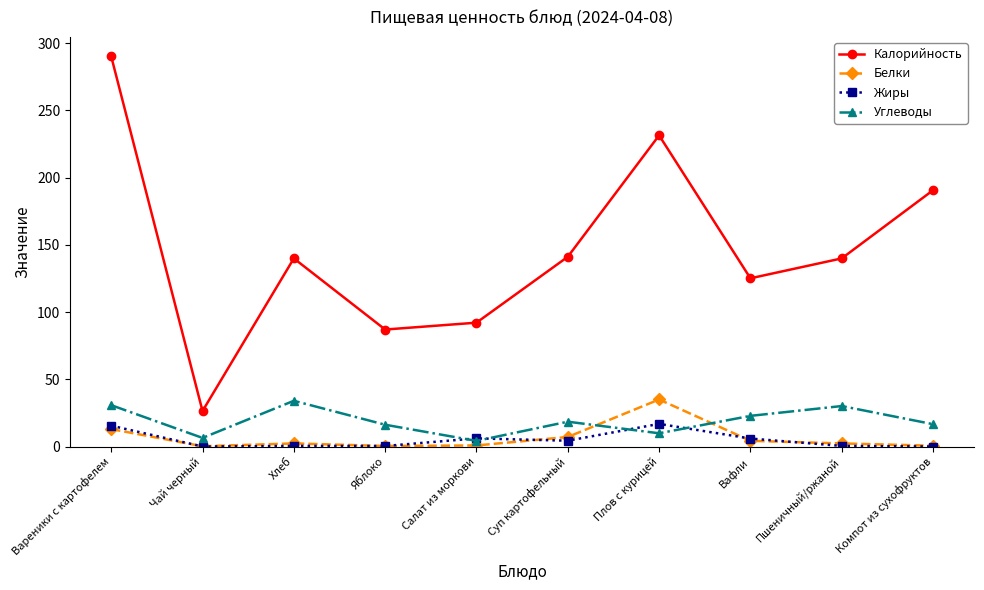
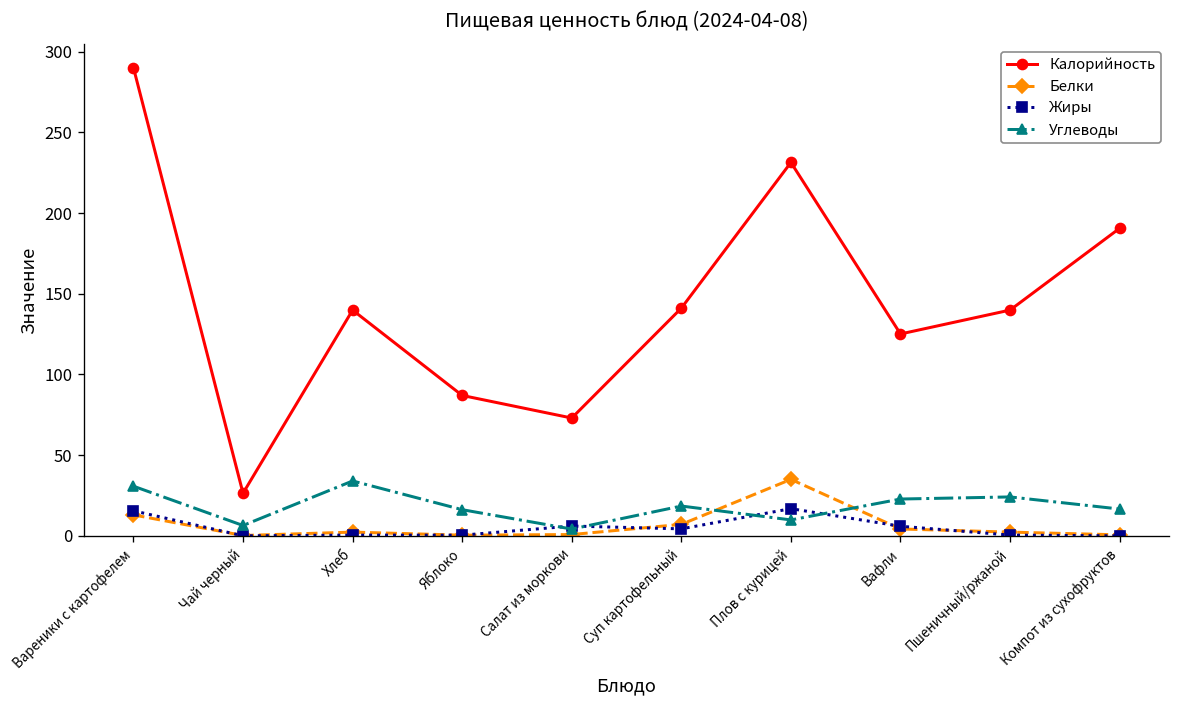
  {
    "Калорийность": {
      "Вареники с картофелем": 290,
      "Чай черный": 26,
      "Хлеб": 140,
      "Яблоко": 87,
-     "Салат из моркови": 92,
+     "Салат из моркови": 73,
      "Суп картофельный": 141,
      "Плов с курицей": 231,
      "Вафли": 125,
      "Пшеничный/ржаной": 140,
      "Компот из сухофруктов": 191
    },
    "Белки": {
      "Вареники с картофелем": 13,
      "Салат из моркови": 1,
      "Суп картофельный": 7,
      "Плов с курицей": 35
    },
    "Жиры": {
      "Вареники с картофелем": 16,
      "Суп картофельный": 4,
      "Плов с курицей": 17
    },
    "Углеводы": {
      "Вареники с картофелем": 31,
      "Чай черный": 6,
      "Хлеб": 34,
      "Яблоко": 16,
      "Суп картофельный": 18,
      "Плов с курицей": 10,
      "Вафли": 23,
-     "Пшеничный/ржаной": 30,
+     "Пшеничный/ржаной": 24,
      "Компот из сухофруктов": 17
    }
  }
